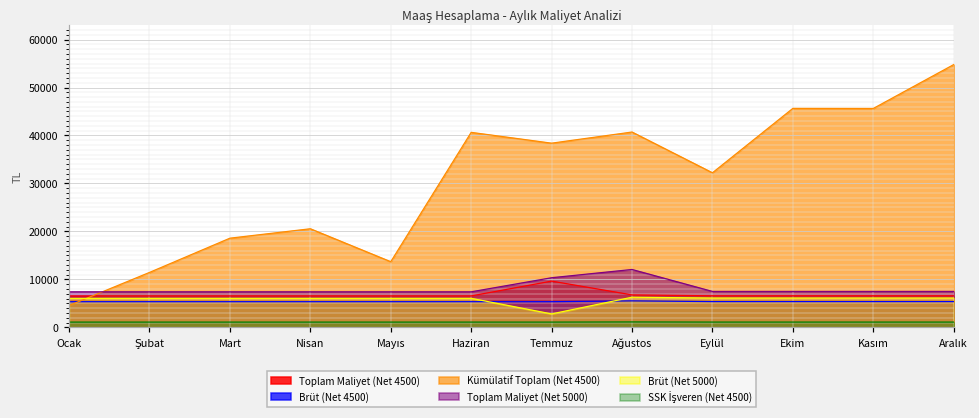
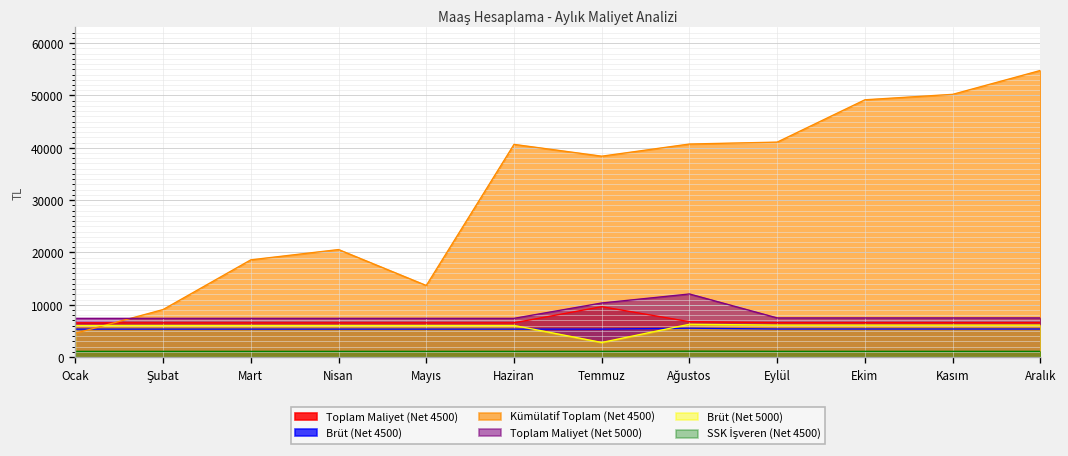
  {
    "Toplam Maliyet (Net 4500)": {
      "Temmuz": 10000
    },
    "Brüt (Net 4500)": {
      "Ocak": 5000,
      "Şubat": 5000,
      "Mart": 5000,
      "Nisan": 5000,
      "Mayıs": 5000,
      "Haziran": 5000,
      "Temmuz": 5000,
      "Ağustos": 6000,
      "Eylül": 5000,
      "Ekim": 5000,
      "Kasım": 5000,
      "Aralık": 5000
    },
    "Kümülatif Toplam (Net 4500)": {
      "Ocak": 5000,
-     "Şubat": 11000,
+     "Şubat": 9000,
      "Mart": 19000,
      "Nisan": 21000,
      "Mayıs": 14000,
      "Haziran": 41000,
      "Temmuz": 38000,
      "Ağustos": 41000,
-     "Eylül": 32000,
-     "Ekim": 46000,
-     "Kasım": 46000,
+     "Eylül": 41000,
+     "Ekim": 49000,
+     "Kasım": 50000,
      "Aralık": 55000
    },
    "Toplam Maliyet (Net 5000)": {
      "Ocak": 7000,
      "Şubat": 7000,
      "Mart": 7000,
      "Nisan": 7000,
      "Mayıs": 7000,
      "Haziran": 7000,
      "Temmuz": 10000,
      "Ağustos": 12000,
      "Eylül": 7000,
      "Ekim": 7000,
      "Kasım": 7000,
      "Aralık": 7000
    },
    "Brüt (Net 5000)": {
      "Temmuz": 3000
    },
    "SSK İşveren (Net 4500)": {
      "Ocak": 1000,
      "Şubat": 1000,
      "Mart": 1000,
      "Nisan": 1000,
      "Mayıs": 1000,
      "Haziran": 1000,
      "Temmuz": 1000,
      "Ağustos": 1000,
      "Eylül": 1000,
      "Ekim": 1000,
      "Kasım": 1000,
      "Aralık": 1000
    }
  }
